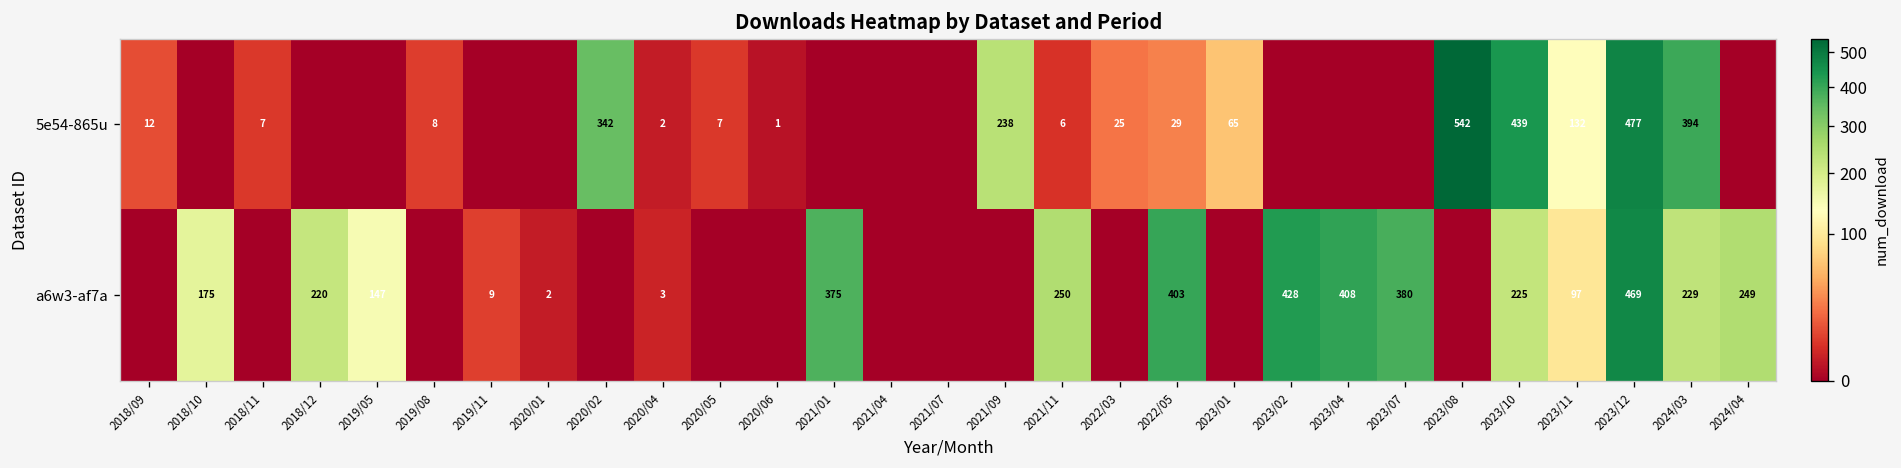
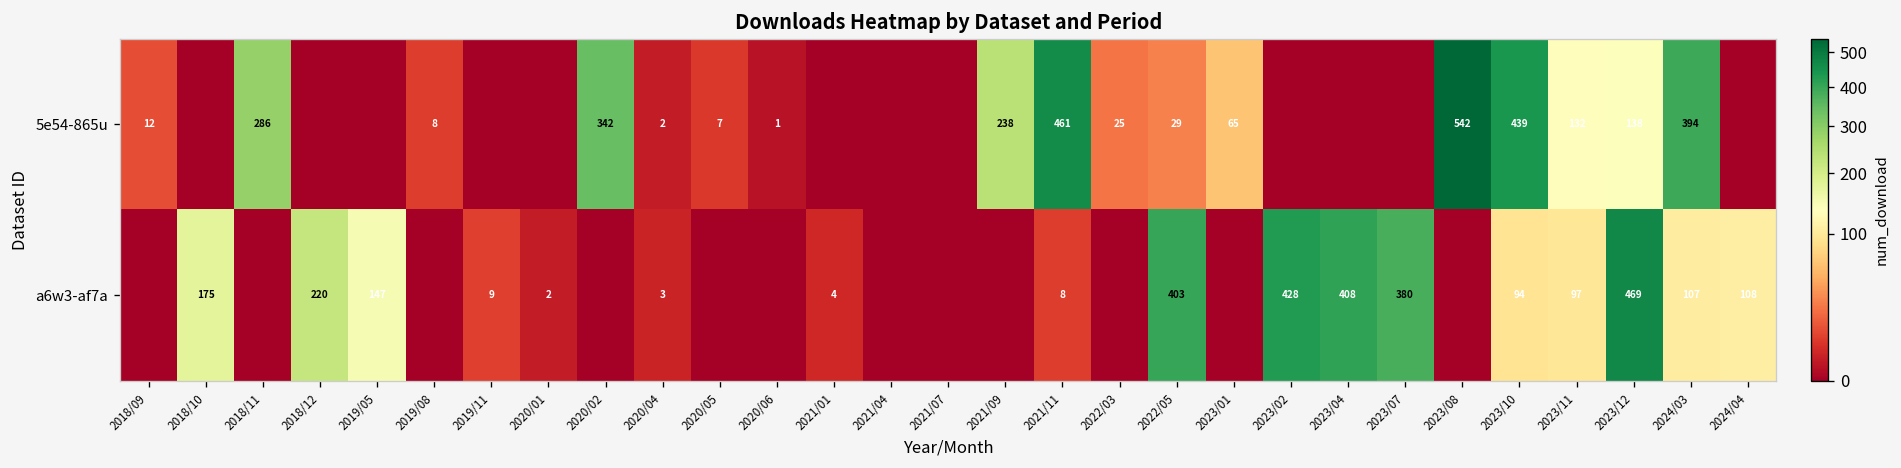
  {
    "5e54-865u": {
      "2018/09": 12,
-     "2018/11": 7,
+     "2018/11": 286,
      "2019/08": 8,
      "2020/02": 342,
      "2020/04": 2,
      "2020/05": 7,
      "2020/06": 1,
      "2021/09": 238,
-     "2021/11": 6,
+     "2021/11": 461,
      "2022/03": 25,
      "2022/05": 29,
      "2023/01": 65,
      "2023/08": 542,
      "2023/10": 439,
      "2023/11": 132,
-     "2023/12": 477,
+     "2023/12": 138,
      "2024/03": 394
    },
    "a6w3-af7a": {
      "2018/10": 175,
      "2018/12": 220,
      "2019/05": 147,
      "2019/11": 9,
      "2020/01": 2,
      "2020/04": 3,
-     "2021/01": 375,
-     "2021/11": 250,
+     "2021/01": 4,
+     "2021/11": 8,
      "2022/05": 403,
      "2023/02": 428,
      "2023/04": 408,
      "2023/07": 380,
-     "2023/10": 225,
+     "2023/10": 94,
      "2023/11": 97,
      "2023/12": 469,
-     "2024/03": 229,
-     "2024/04": 249
+     "2024/03": 107,
+     "2024/04": 108
    }
  }
